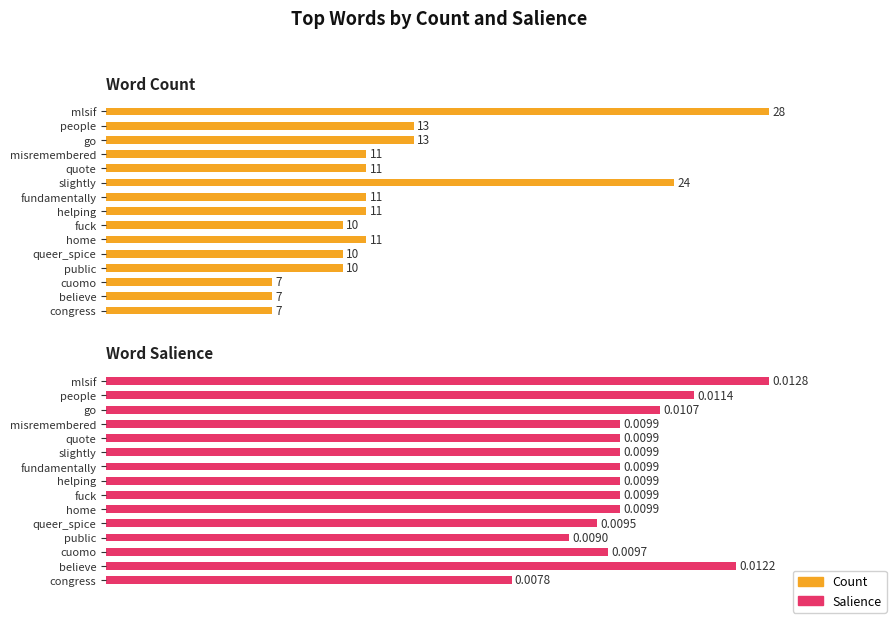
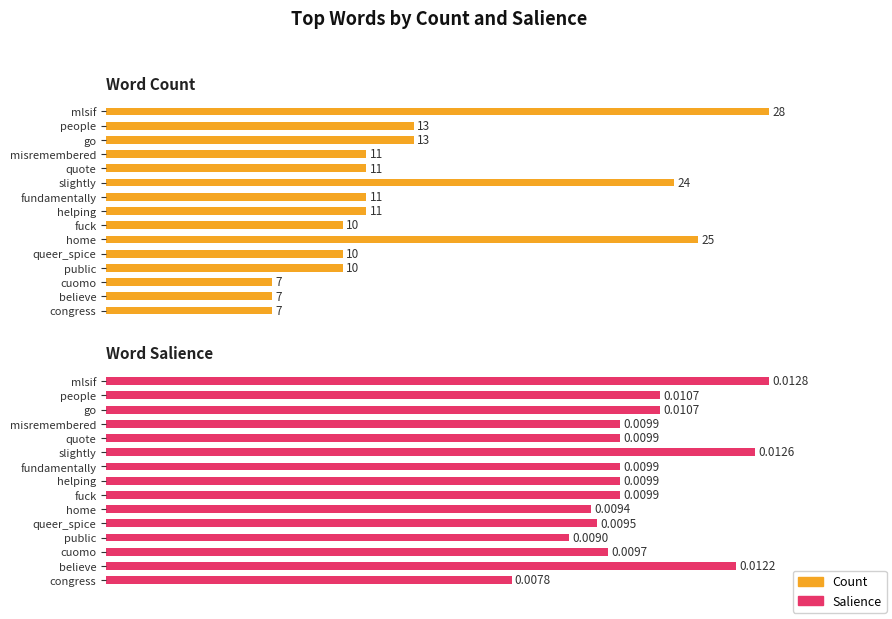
  {
    "Word Count": {
-     "home": 11
+     "home": 25
    },
    "Word Salience": {
-     "people": 0.0114,
-     "slightly": 0.0099,
-     "home": 0.0099
+     "people": 0.0107,
+     "slightly": 0.0126,
+     "home": 0.0094
    }
  }
